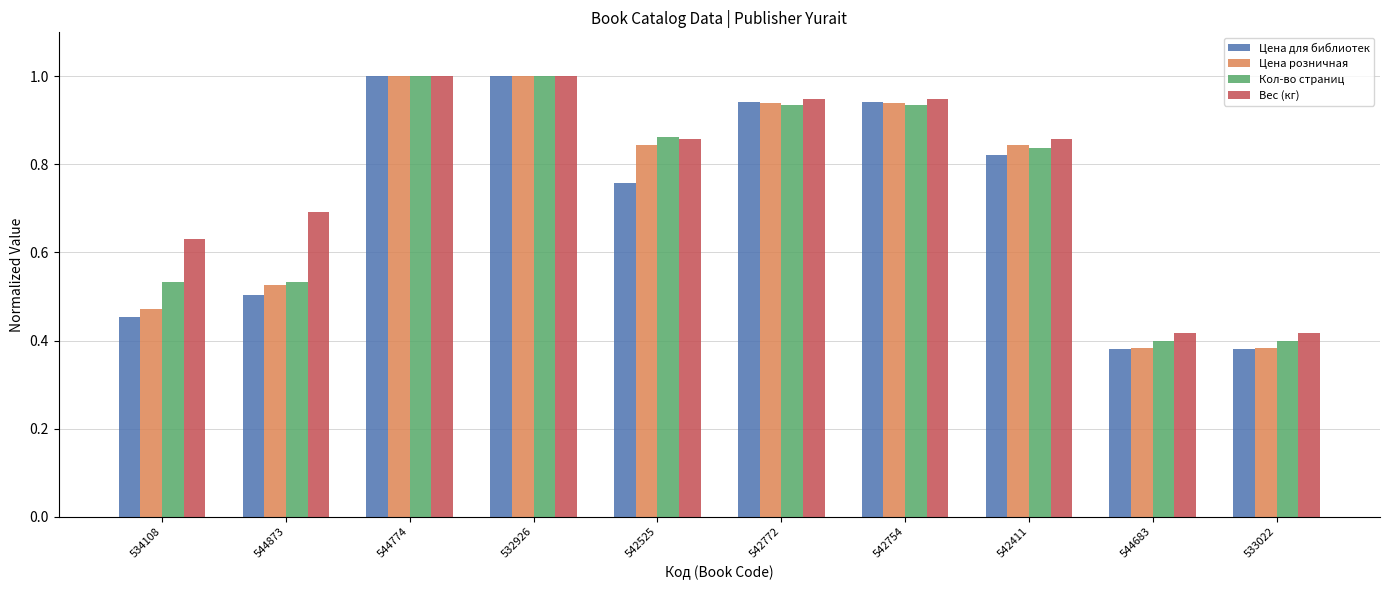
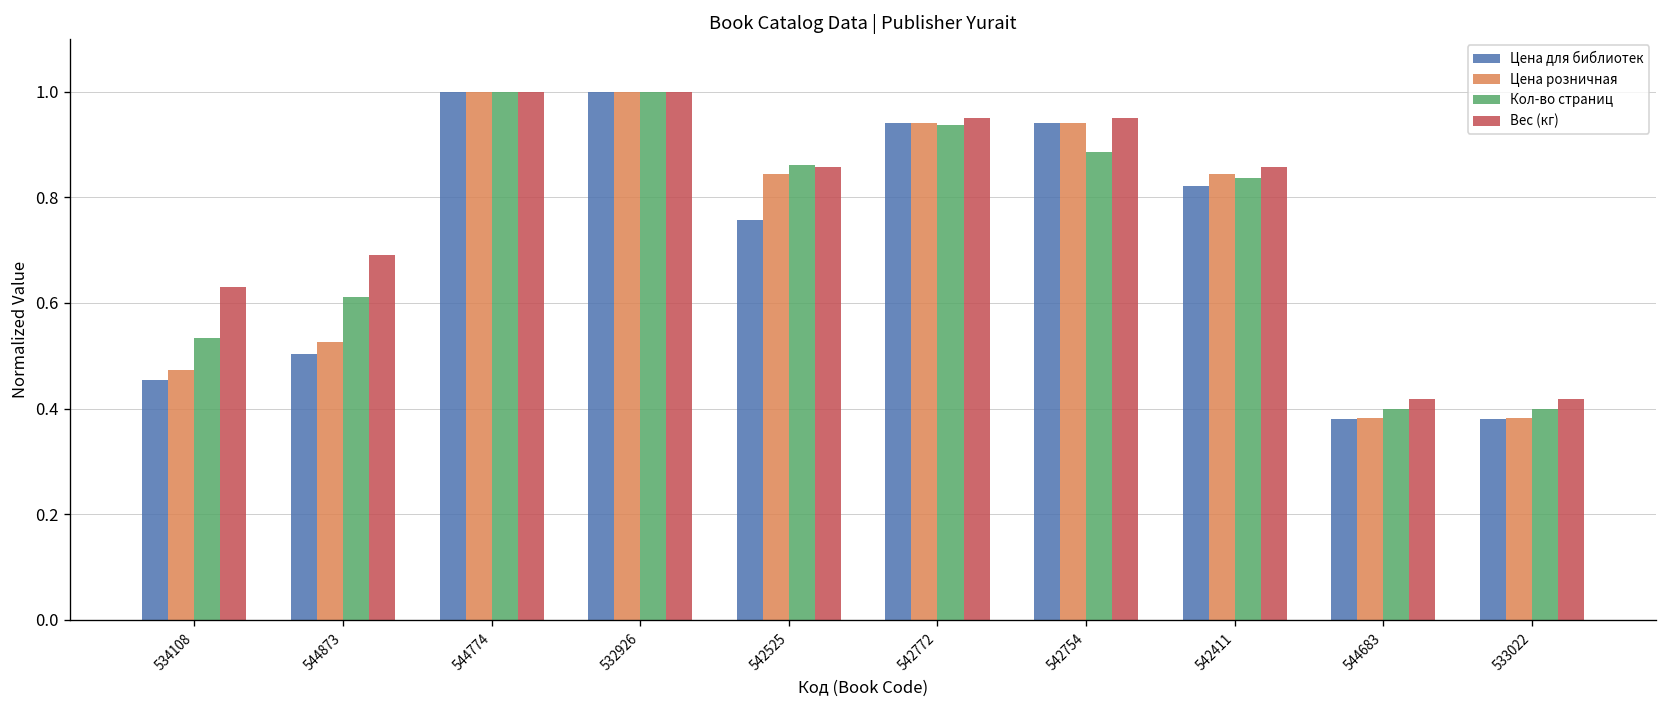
  {
    "Цена для библиотек": {
      "534108": 0.45,
      "544873": 0.50,
      "544774": 1.00,
      "532926": 1.00,
      "542525": 0.76,
      "542772": 0.94,
      "542754": 0.94,
      "542411": 0.82,
      "544683": 0.38,
      "533022": 0.38
    },
    "Кол-во страниц": {
      "534108": 0.53,
-     "544873": 0.53,
+     "544873": 0.61,
      "544774": 1.00,
      "532926": 1.00,
      "542525": 0.86,
      "542772": 0.94,
-     "542754": 0.94,
+     "542754": 0.89,
      "542411": 0.84,
      "544683": 0.40,
      "533022": 0.40
    }
  }
